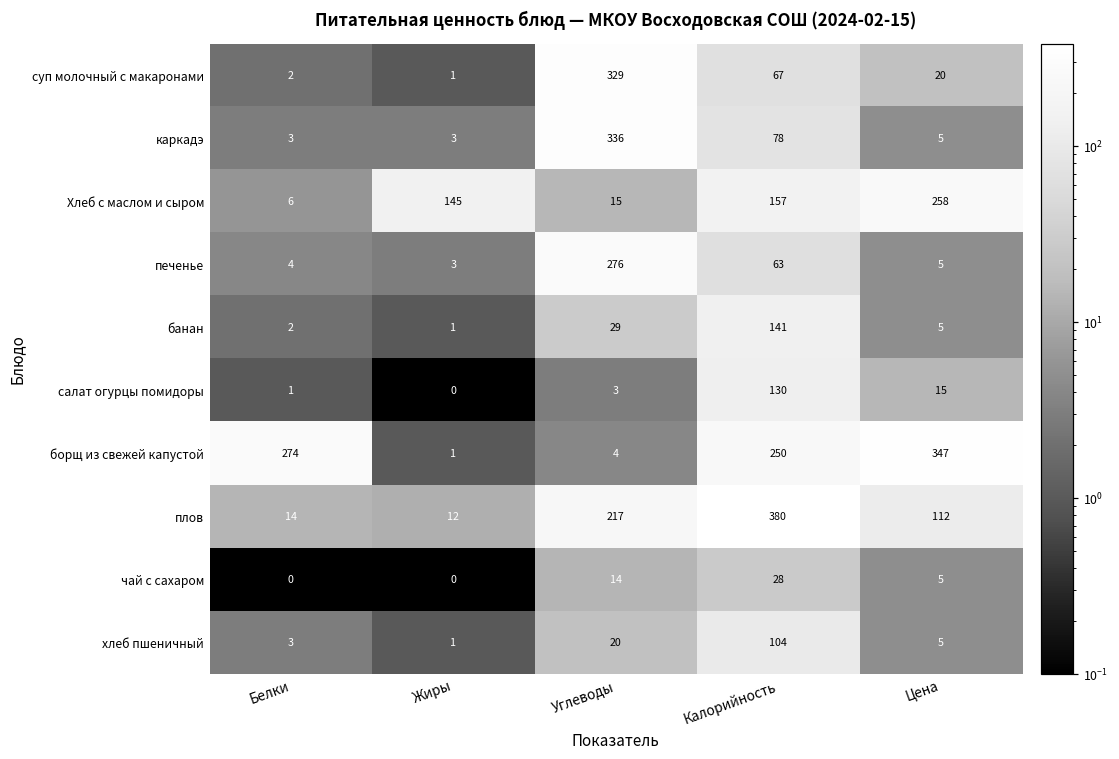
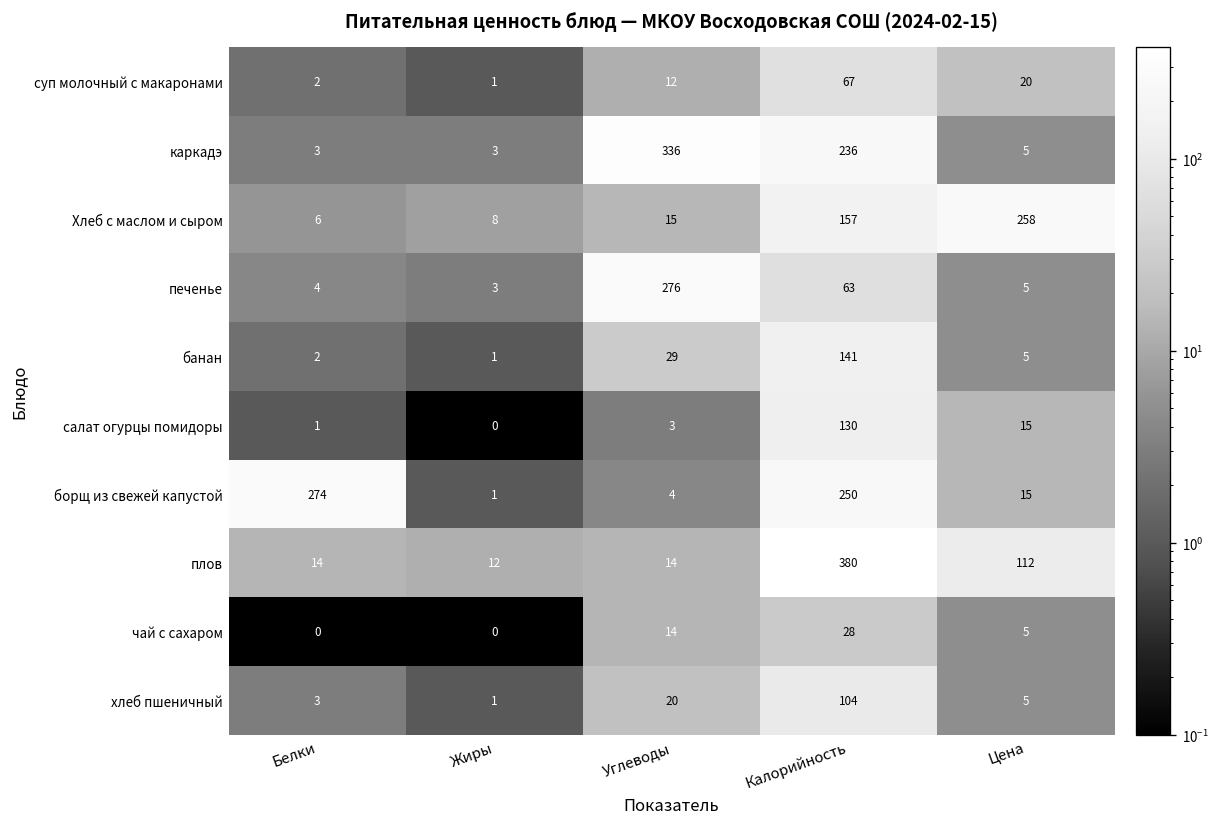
  {
    "суп молочный с макаронами": {
      "Белки": 2,
      "Жиры": 1,
-     "Углеводы": 329,
+     "Углеводы": 12,
      "Калорийность": 67,
      "Цена": 20
    },
    "каркадэ": {
      "Белки": 3,
      "Жиры": 3,
      "Углеводы": 336,
-     "Калорийность": 78,
+     "Калорийность": 236,
      "Цена": 5
    },
    "Хлеб с маслом и сыром": {
      "Белки": 6,
-     "Жиры": 145,
+     "Жиры": 8,
      "Углеводы": 15,
      "Калорийность": 157,
      "Цена": 258
    },
    "печенье": {
      "Белки": 4,
      "Жиры": 3,
      "Углеводы": 276,
      "Калорийность": 63,
      "Цена": 5
    },
    "банан": {
      "Белки": 2,
      "Жиры": 1,
      "Углеводы": 29,
      "Калорийность": 141,
      "Цена": 5
    },
    "салат огурцы помидоры": {
      "Белки": 1,
      "Жиры": 0,
      "Углеводы": 3,
      "Калорийность": 130,
      "Цена": 15
    },
    "борщ из свежей капустой": {
      "Белки": 274,
      "Жиры": 1,
      "Углеводы": 4,
      "Калорийность": 250,
-     "Цена": 347
+     "Цена": 15
    },
    "плов": {
      "Белки": 14,
      "Жиры": 12,
-     "Углеводы": 217,
+     "Углеводы": 14,
      "Калорийность": 380,
      "Цена": 112
    },
    "чай с сахаром": {
      "Белки": 0,
      "Жиры": 0,
      "Углеводы": 14,
      "Калорийность": 28,
      "Цена": 5
    },
    "хлеб пшеничный": {
      "Белки": 3,
      "Жиры": 1,
      "Углеводы": 20,
      "Калорийность": 104,
      "Цена": 5
    }
  }
